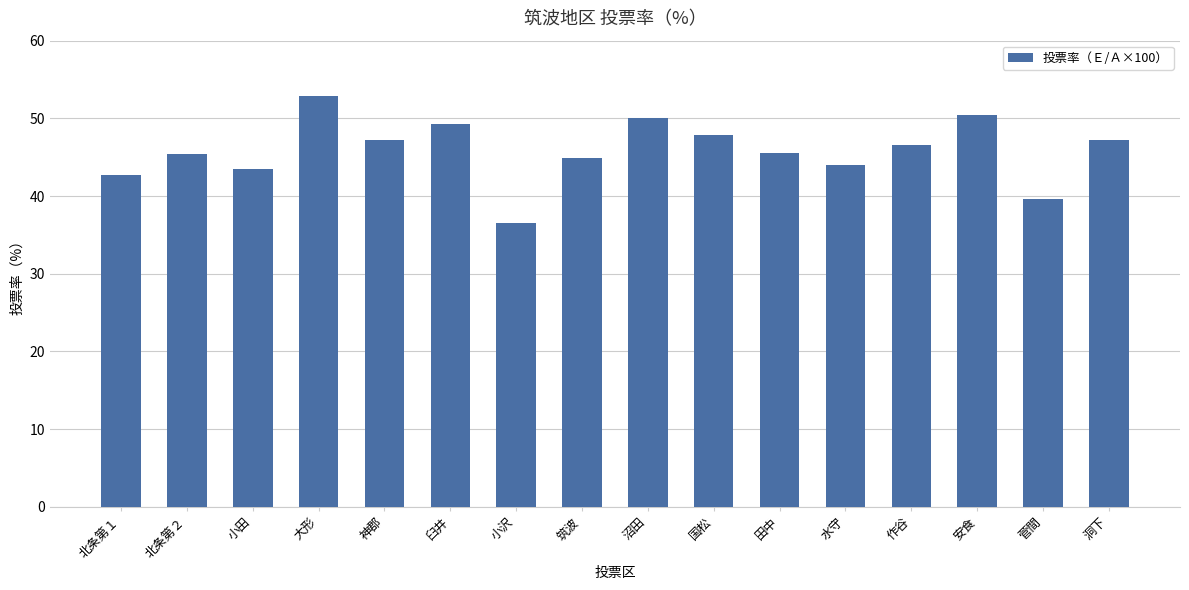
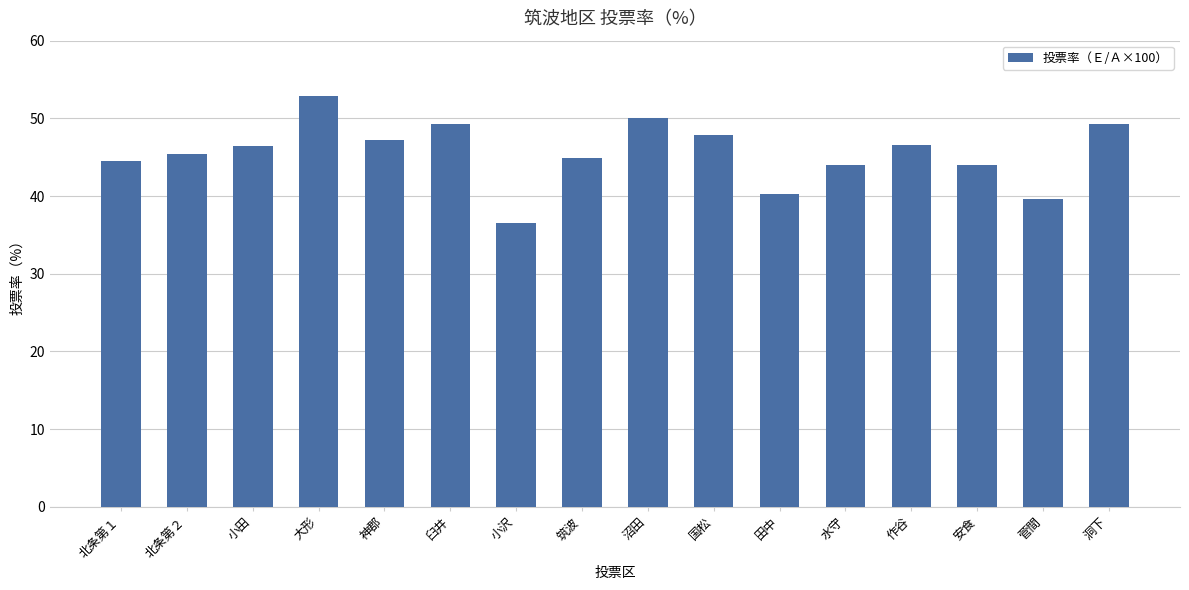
  {
-   "北条第１": 43,
+   "北条第１": 45,
    "北条第２": 45,
-   "小田": 44,
+   "小田": 46,
    "大形": 53,
    "神郡": 47,
    "臼井": 49,
    "小沢": 37,
    "筑波": 45,
    "沼田": 50,
    "国松": 48,
-   "田中": 46,
+   "田中": 40,
    "水守": 44,
    "作谷": 47,
-   "安食": 50,
+   "安食": 44,
    "菅間": 40,
-   "洞下": 47
+   "洞下": 49
  }
